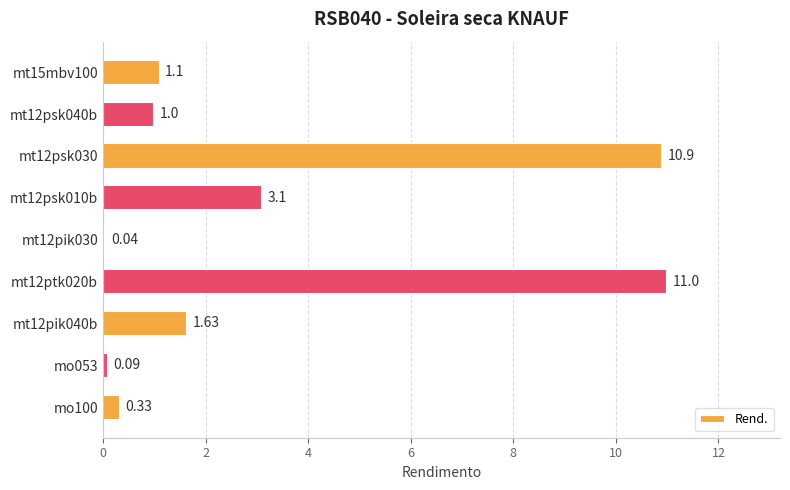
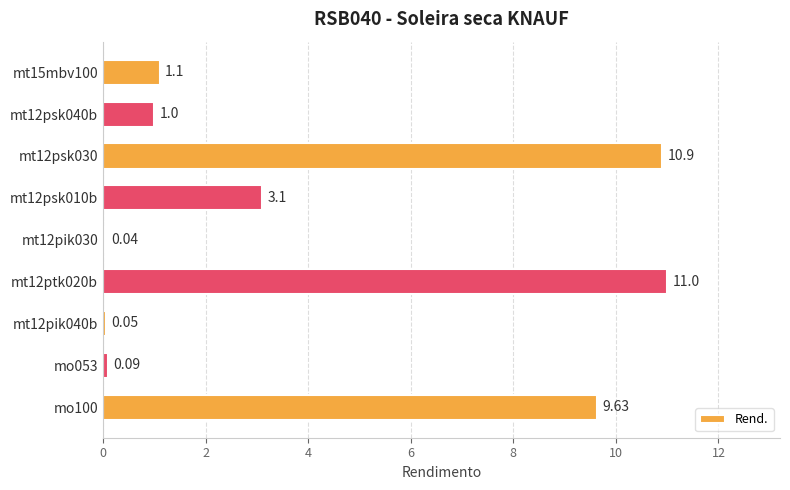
  {
    "mt15mbv100": 1.1,
    "mt12psk040b": 1.0,
    "mt12psk030": 10.9,
    "mt12psk010b": 3.1,
    "mt12pik030": 0.04,
    "mt12ptk020b": 11.0,
-   "mt12pik040b": 1.63,
+   "mt12pik040b": 0.05,
    "mo053": 0.09,
-   "mo100": 0.33
+   "mo100": 9.63
  }
